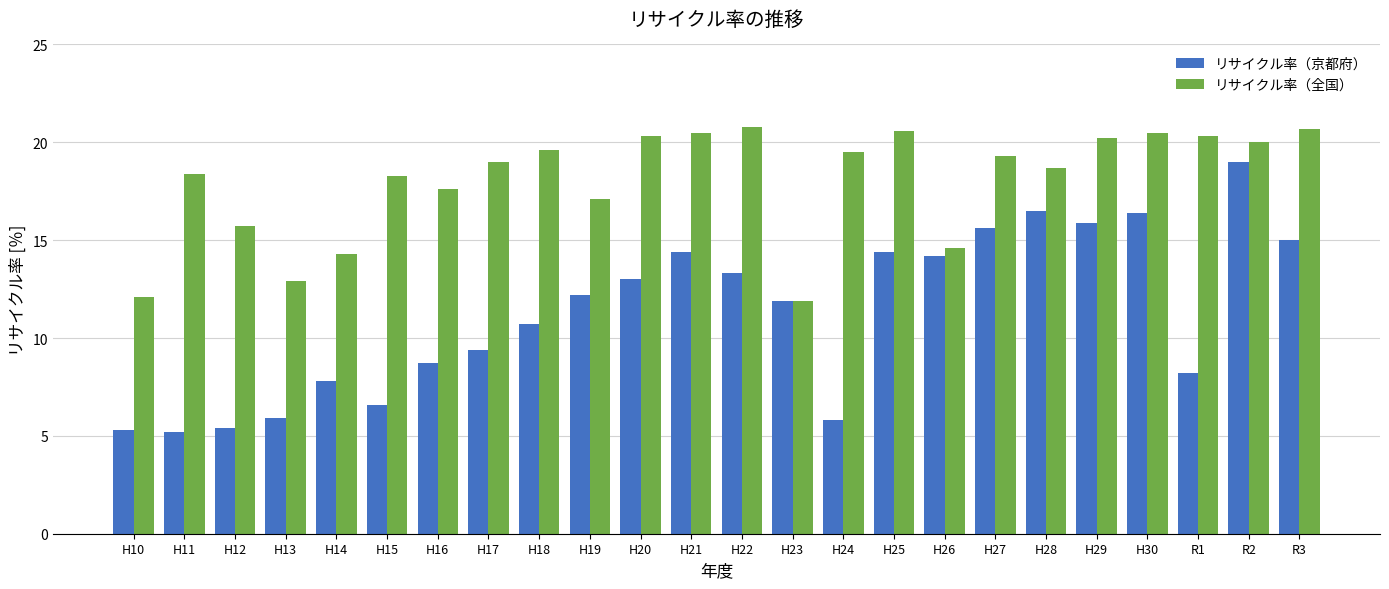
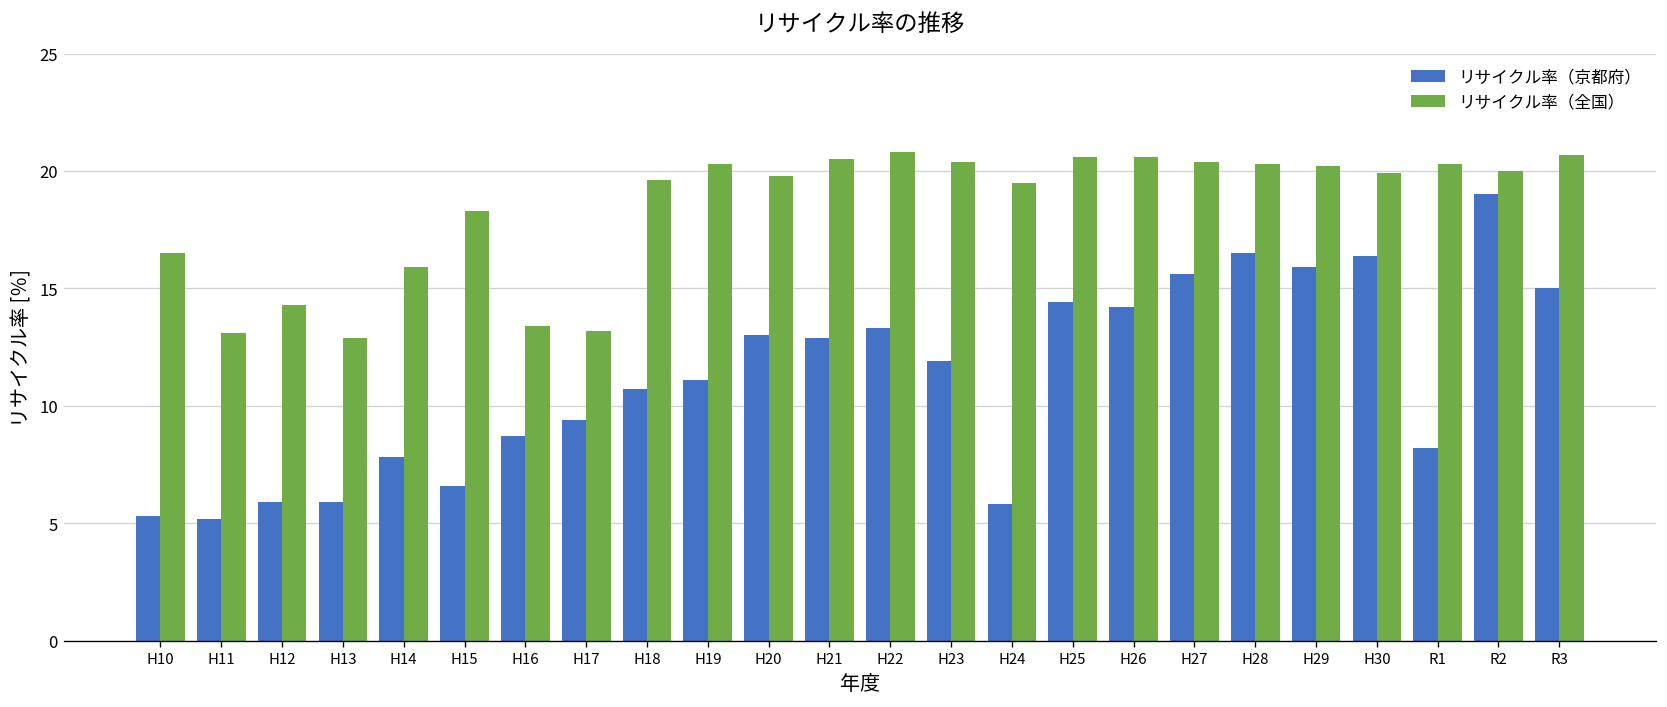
  {
    "リサイクル率（京都府）": {
      "H10": 5.3,
      "H11": 5.2,
-     "H12": 5.4,
+     "H12": 5.9,
      "H13": 5.9,
      "H14": 7.8,
      "H15": 6.6,
      "H16": 8.7,
      "H17": 9.4,
      "H18": 10.7,
-     "H19": 12.2,
+     "H19": 11.1,
      "H20": 13.0,
-     "H21": 14.4,
+     "H21": 12.9,
      "H22": 13.3,
      "H23": 11.9,
      "H24": 5.8,
      "H25": 14.4,
      "H26": 14.2,
      "H27": 15.6,
      "H28": 16.5,
      "H29": 15.9,
      "H30": 16.4,
      "R1": 8.2,
      "R2": 19.0,
      "R3": 15.0
    },
    "リサイクル率（全国）": {
-     "H10": 12.1,
-     "H11": 18.4,
-     "H12": 15.7,
+     "H10": 16.5,
+     "H11": 13.1,
+     "H12": 14.3,
      "H13": 12.9,
-     "H14": 14.3,
+     "H14": 15.9,
      "H15": 18.3,
-     "H16": 17.6,
-     "H17": 19.0,
+     "H16": 13.4,
+     "H17": 13.2,
      "H18": 19.6,
-     "H19": 17.1,
-     "H20": 20.3,
+     "H19": 20.3,
+     "H20": 19.8,
      "H21": 20.5,
      "H22": 20.8,
-     "H23": 11.9,
+     "H23": 20.4,
      "H24": 19.5,
      "H25": 20.6,
-     "H26": 14.6,
-     "H27": 19.3,
-     "H28": 18.7,
+     "H26": 20.6,
+     "H27": 20.4,
+     "H28": 20.3,
      "H29": 20.2,
-     "H30": 20.5,
+     "H30": 19.9,
      "R1": 20.3,
      "R2": 20.0,
      "R3": 20.7
    }
  }
